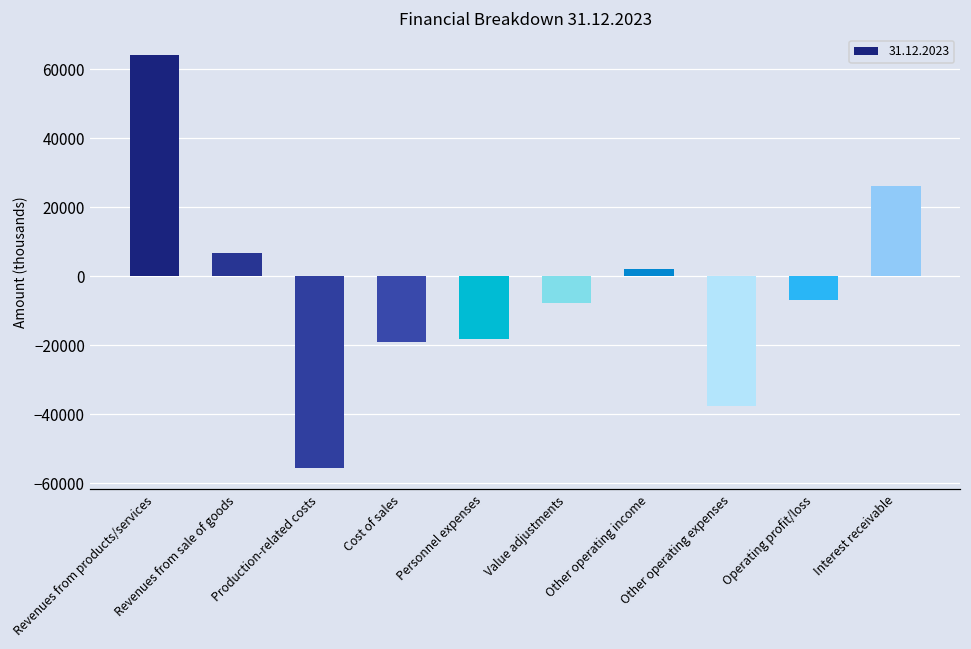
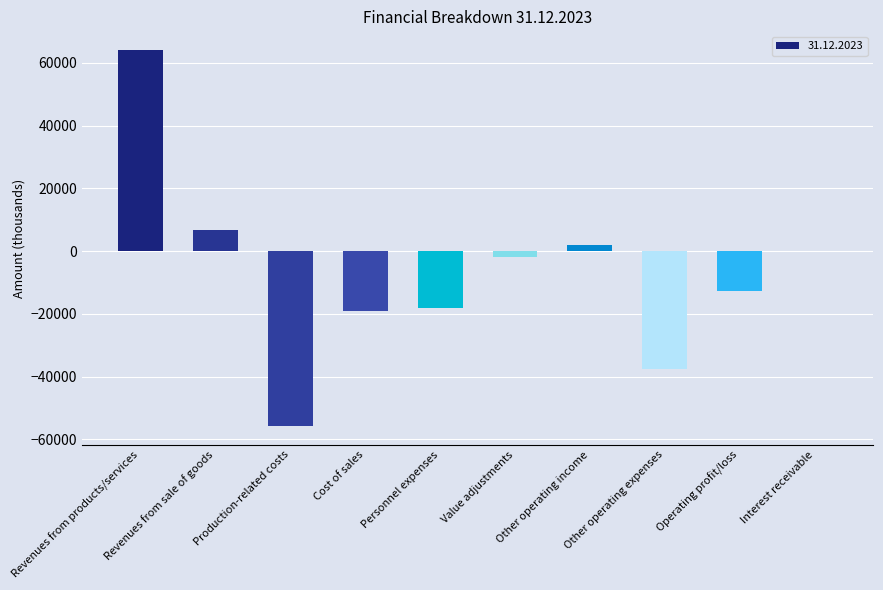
  {
    "Revenues from products/services": 64000,
    "Revenues from sale of goods": 7000,
    "Production-related costs": -56000,
    "Cost of sales": -19000,
    "Personnel expenses": -18000,
-   "Value adjustments": -8000,
+   "Value adjustments": -2000,
    "Other operating income": 2000,
    "Other operating expenses": -37000,
-   "Operating profit/loss": -7000,
-   "Interest receivable": 26000
+   "Operating profit/loss": -13000,
+   "Interest receivable": 0
  }
